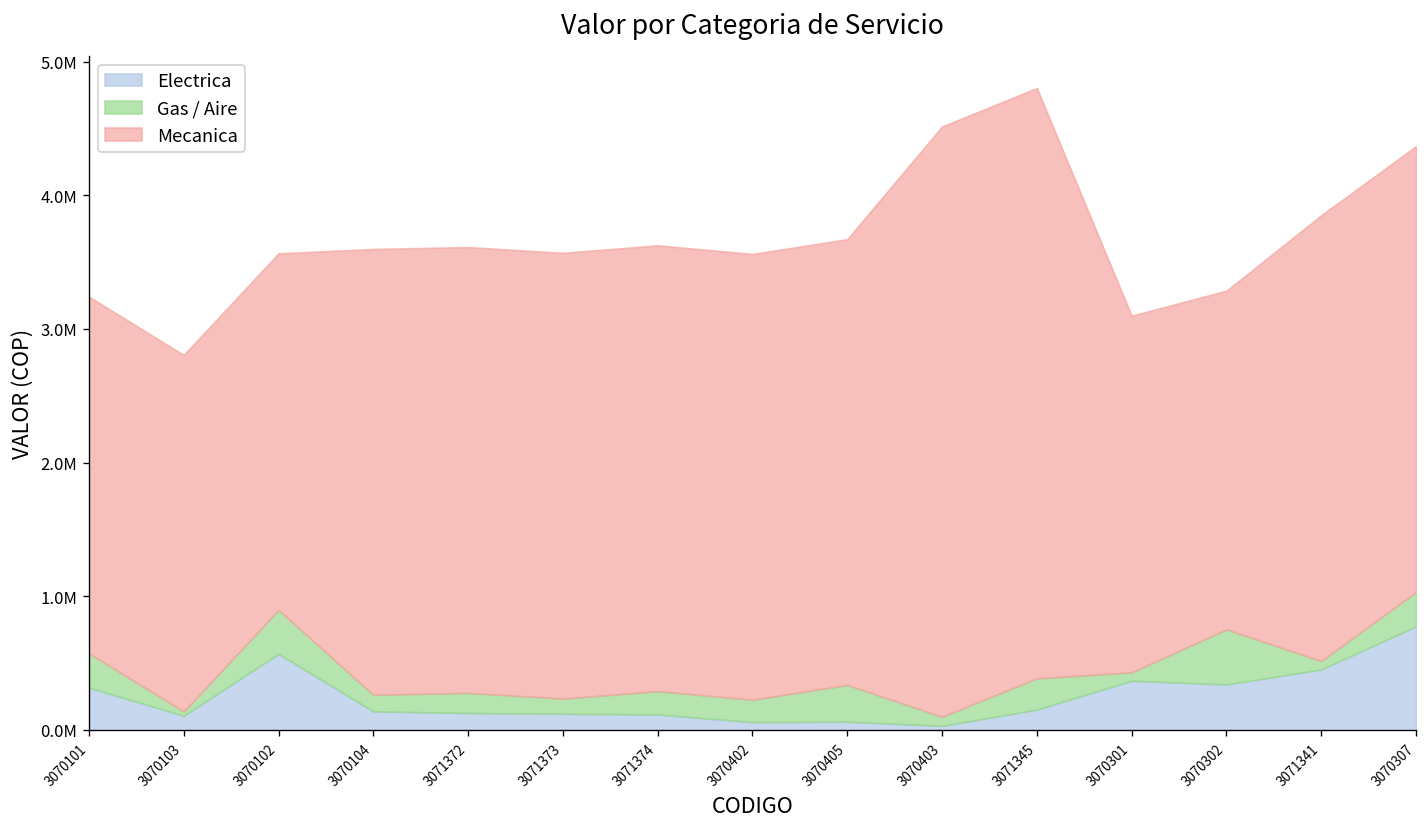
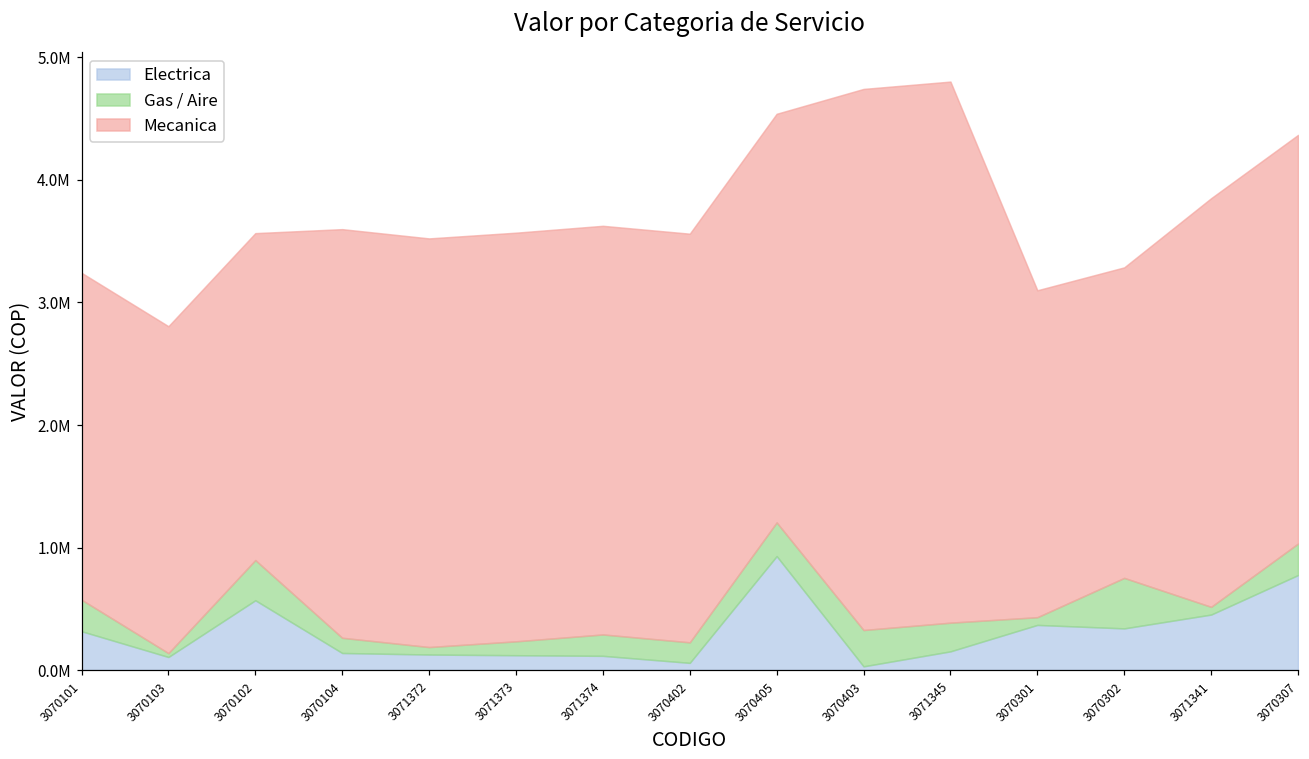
  {
    "Electrica": {
      "3070101": 320000,
      "3070103": 110000,
      "3070102": 570000,
      "3070104": 140000,
      "3071372": 130000,
      "3071373": 120000,
      "3071374": 120000,
      "3070402": 60000,
-     "3070405": 60000,
+     "3070405": 930000,
      "3070403": 30000,
      "3071345": 150000,
      "3070301": 370000,
      "3070302": 340000,
      "3071341": 450000,
      "3070307": 780000
    },
    "Gas / Aire": {
      "3070101": 260000,
      "3070103": 30000,
      "3070102": 330000,
      "3070104": 120000,
-     "3071372": 150000,
+     "3071372": 60000,
      "3071373": 110000,
      "3071374": 170000,
      "3070402": 170000,
      "3070405": 270000,
-     "3070403": 70000,
+     "3070403": 300000,
      "3071345": 230000,
      "3070301": 60000,
      "3070302": 410000,
      "3071341": 60000,
      "3070307": 260000
    },
    "Mecanica": {
      "3070101": 2670000,
      "3070103": 2670000,
      "3070102": 2670000,
      "3070104": 3340000,
      "3071372": 3340000,
      "3071373": 3340000,
      "3071374": 3340000,
      "3070402": 3340000,
      "3070405": 3340000,
      "3070403": 4420000,
      "3071345": 4420000,
      "3070301": 2670000,
      "3070302": 2530000,
      "3071341": 3340000,
      "3070307": 3340000
    }
  }
